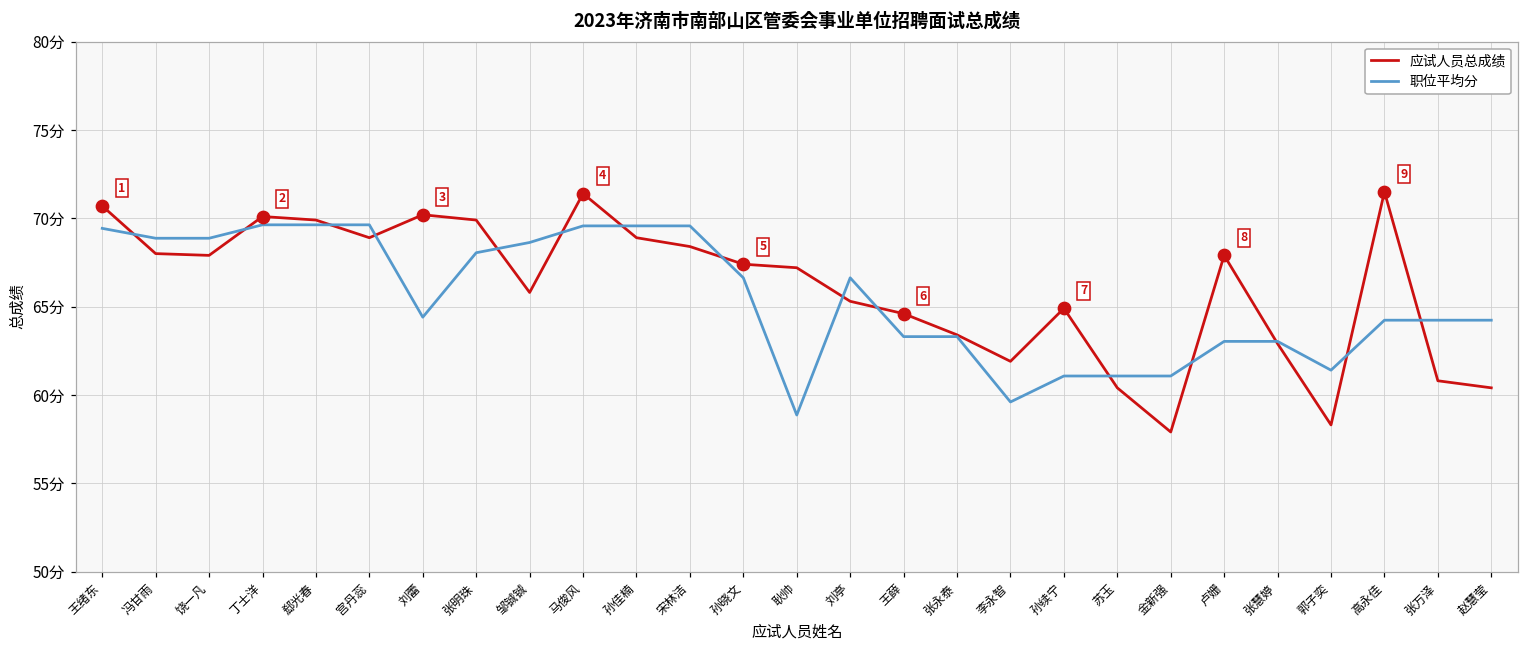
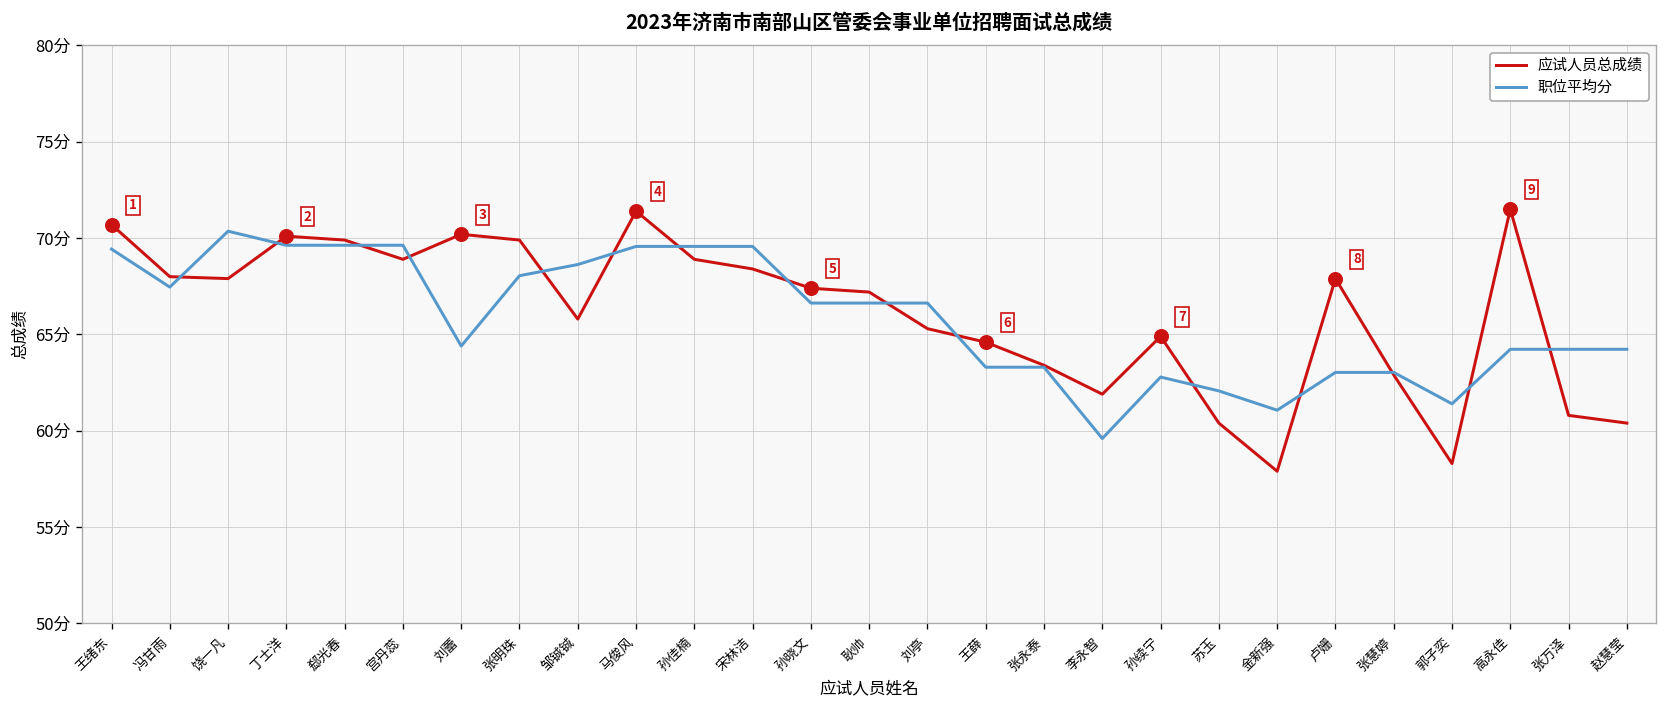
  {
    "职位平均分": {
      "王绪东": "69.4分",
-     "冯甘雨": "68.9分",
-     "饶一凡": "68.9分",
+     "冯甘雨": "67.5分",
+     "饶一凡": "70.4分",
      "丁士洋": "69.6分",
      "郄光春": "69.6分",
      "宫丹蕊": "69.6分",
      "刘蕾": "64.4分",
      "张明珠": "68.1分",
      "邹铖铖": "68.6分",
      "马俊风": "69.6分",
      "孙佳楠": "69.6分",
      "宋林洁": "69.6分",
      "孙晓文": "66.6分",
-     "耿帅": "58.9分",
+     "耿帅": "66.6分",
      "刘亭": "66.6分",
      "王薛": "63.3分",
      "李永智": "59.6分",
-     "孙续宁": "61.1分",
-     "苏玉": "61.1分",
+     "孙续宁": "62.8分",
+     "苏玉": "62.1分",
      "金新强": "61.1分",
      "卢姗": "63.0分",
      "郭子奕": "61.4分",
      "高永佳": "64.2分",
      "张万泽": "64.2分",
      "赵慧莹": "64.2分"
    }
  }
